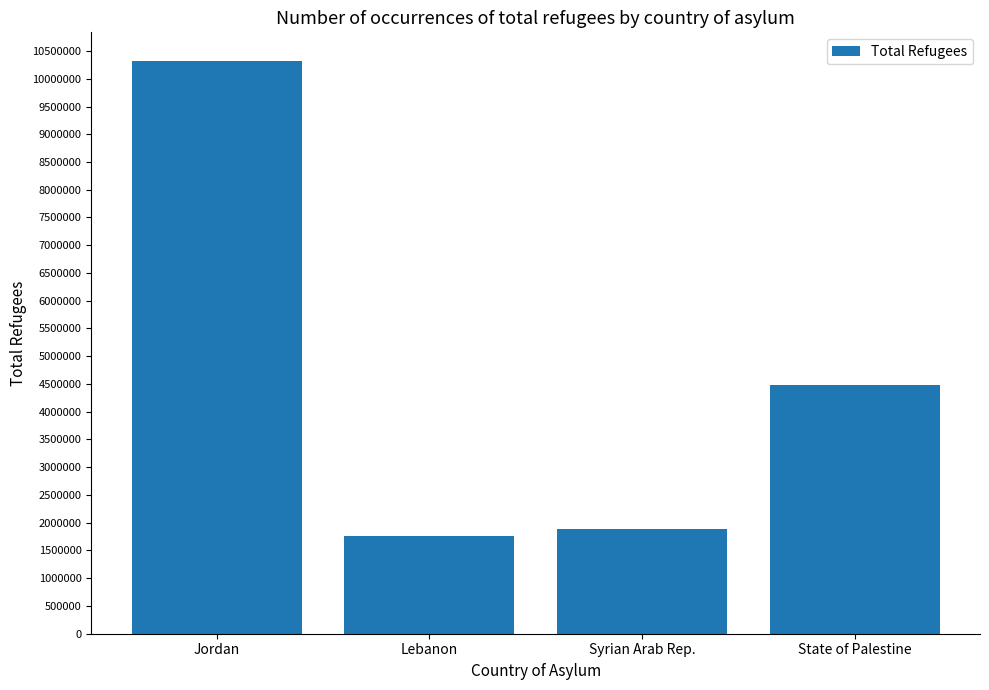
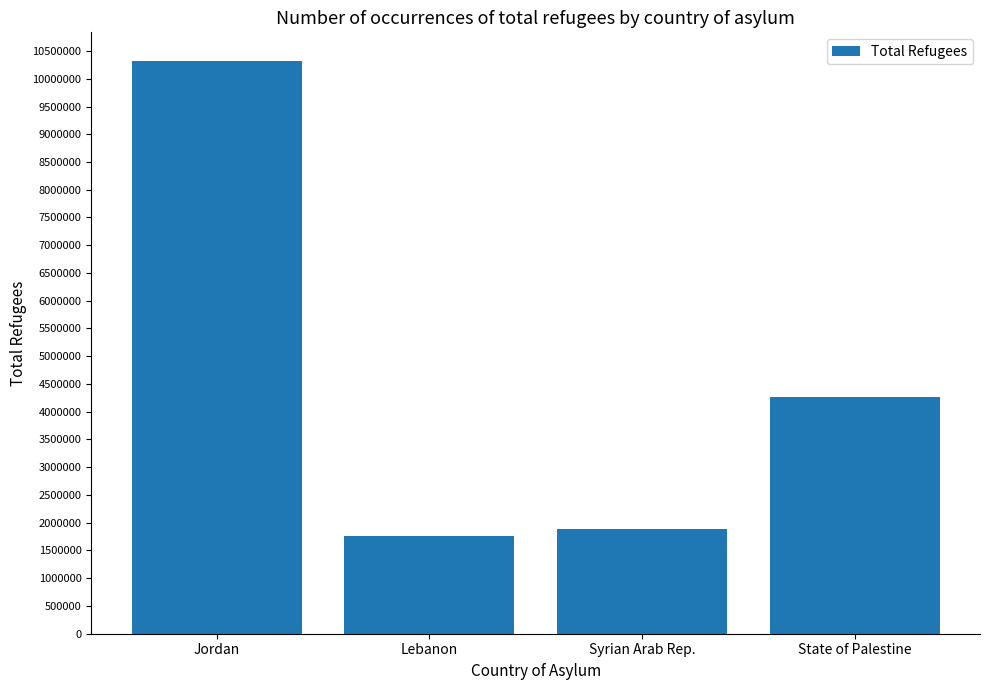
  {
    "Jordan": 10300000,
    "Lebanon": 1800000,
    "Syrian Arab Rep.": 1900000,
-   "State of Palestine": 4500000
+   "State of Palestine": 4300000
  }
